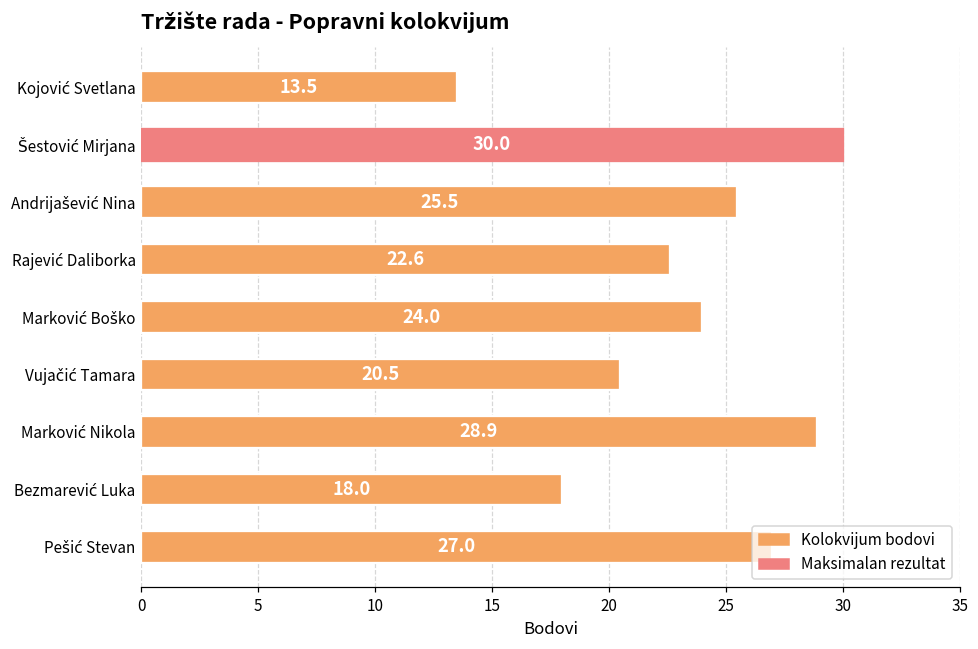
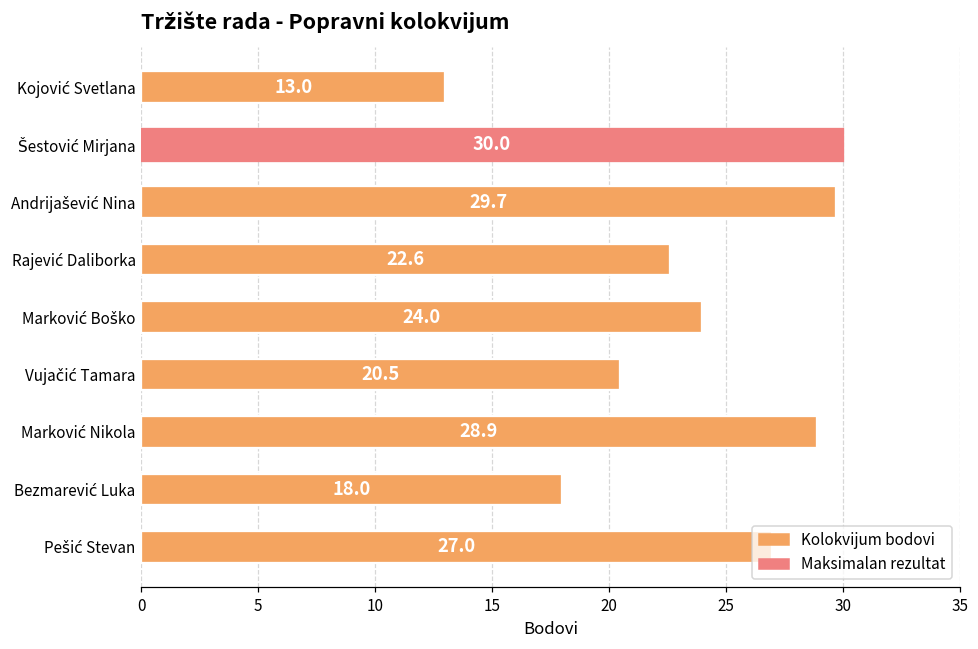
  {
-   "Kojović Svetlana": 13.5,
+   "Kojović Svetlana": 13.0,
    "Šestović Mirjana": 30.0,
-   "Andrijašević Nina": 25.5,
+   "Andrijašević Nina": 29.7,
    "Rajević Daliborka": 22.6,
    "Marković Boško": 24.0,
    "Vujačić Tamara": 20.5,
    "Marković Nikola": 28.9,
    "Bezmarević Luka": 18.0
  }
